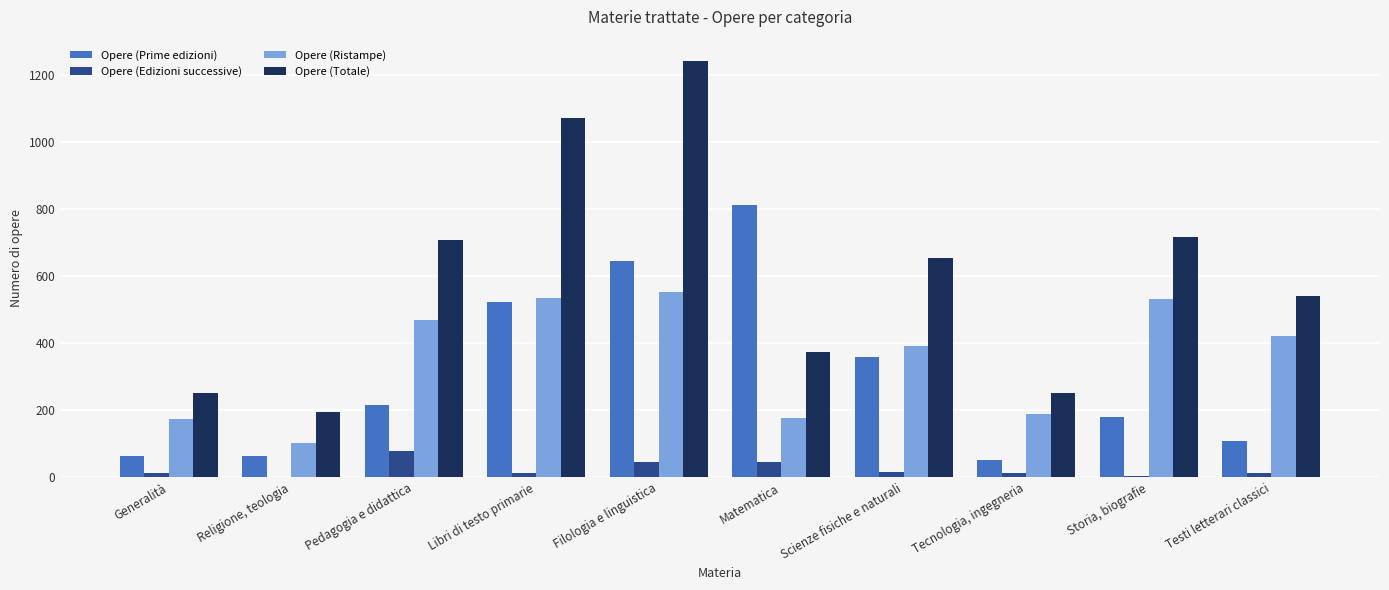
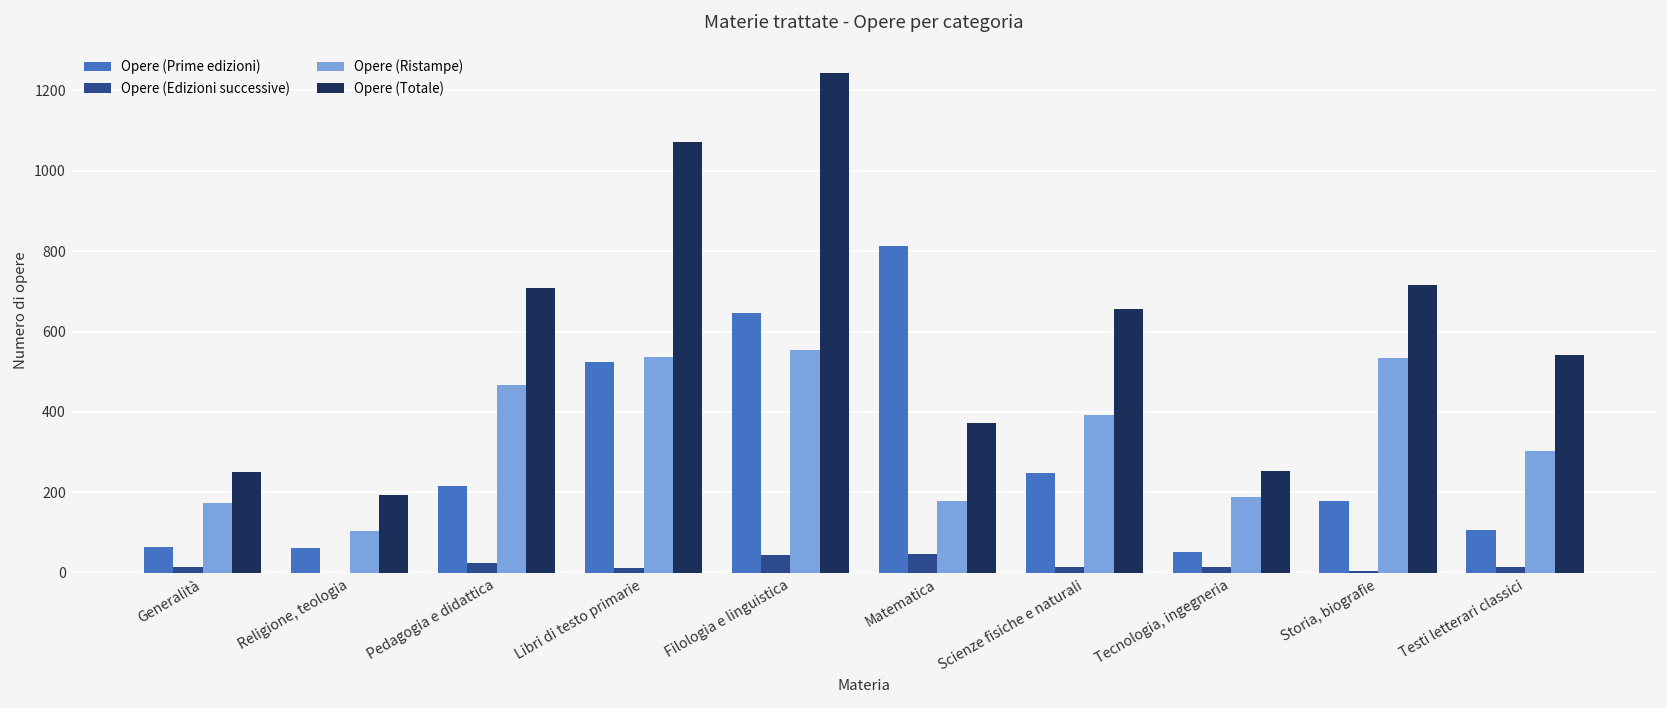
  {
    "Opere (Prime edizioni)": {
      "Generalità": 60,
      "Religione, teologia": 60,
      "Pedagogia e didattica": 220,
      "Libri di testo primarie": 520,
      "Filologia e linguistica": 650,
      "Matematica": 810,
-     "Scienze fisiche e naturali": 360,
+     "Scienze fisiche e naturali": 250,
      "Tecnologia, ingegneria": 50,
      "Storia, biografie": 180,
      "Testi letterari classici": 110
    },
    "Opere (Edizioni successive)": {
      "Generalità": 10,
      "Religione, teologia": 0,
-     "Pedagogia e didattica": 80,
+     "Pedagogia e didattica": 30,
      "Libri di testo primarie": 10,
      "Filologia e linguistica": 50,
      "Matematica": 50,
      "Scienze fisiche e naturali": 20,
      "Tecnologia, ingegneria": 10,
      "Testi letterari classici": 10
    },
    "Opere (Ristampe)": {
      "Generalità": 170,
      "Religione, teologia": 100,
      "Pedagogia e didattica": 470,
      "Libri di testo primarie": 540,
      "Filologia e linguistica": 550,
      "Matematica": 180,
      "Scienze fisiche e naturali": 390,
      "Tecnologia, ingegneria": 190,
      "Storia, biografie": 530,
-     "Testi letterari classici": 420
+     "Testi letterari classici": 300
    },
    "Opere (Totale)": {
      "Generalità": 250,
      "Religione, teologia": 190,
      "Pedagogia e didattica": 710,
      "Libri di testo primarie": 1070,
      "Filologia e linguistica": 1240,
      "Matematica": 370,
      "Scienze fisiche e naturali": 660,
      "Tecnologia, ingegneria": 250,
      "Storia, biografie": 720,
      "Testi letterari classici": 540
    }
  }
